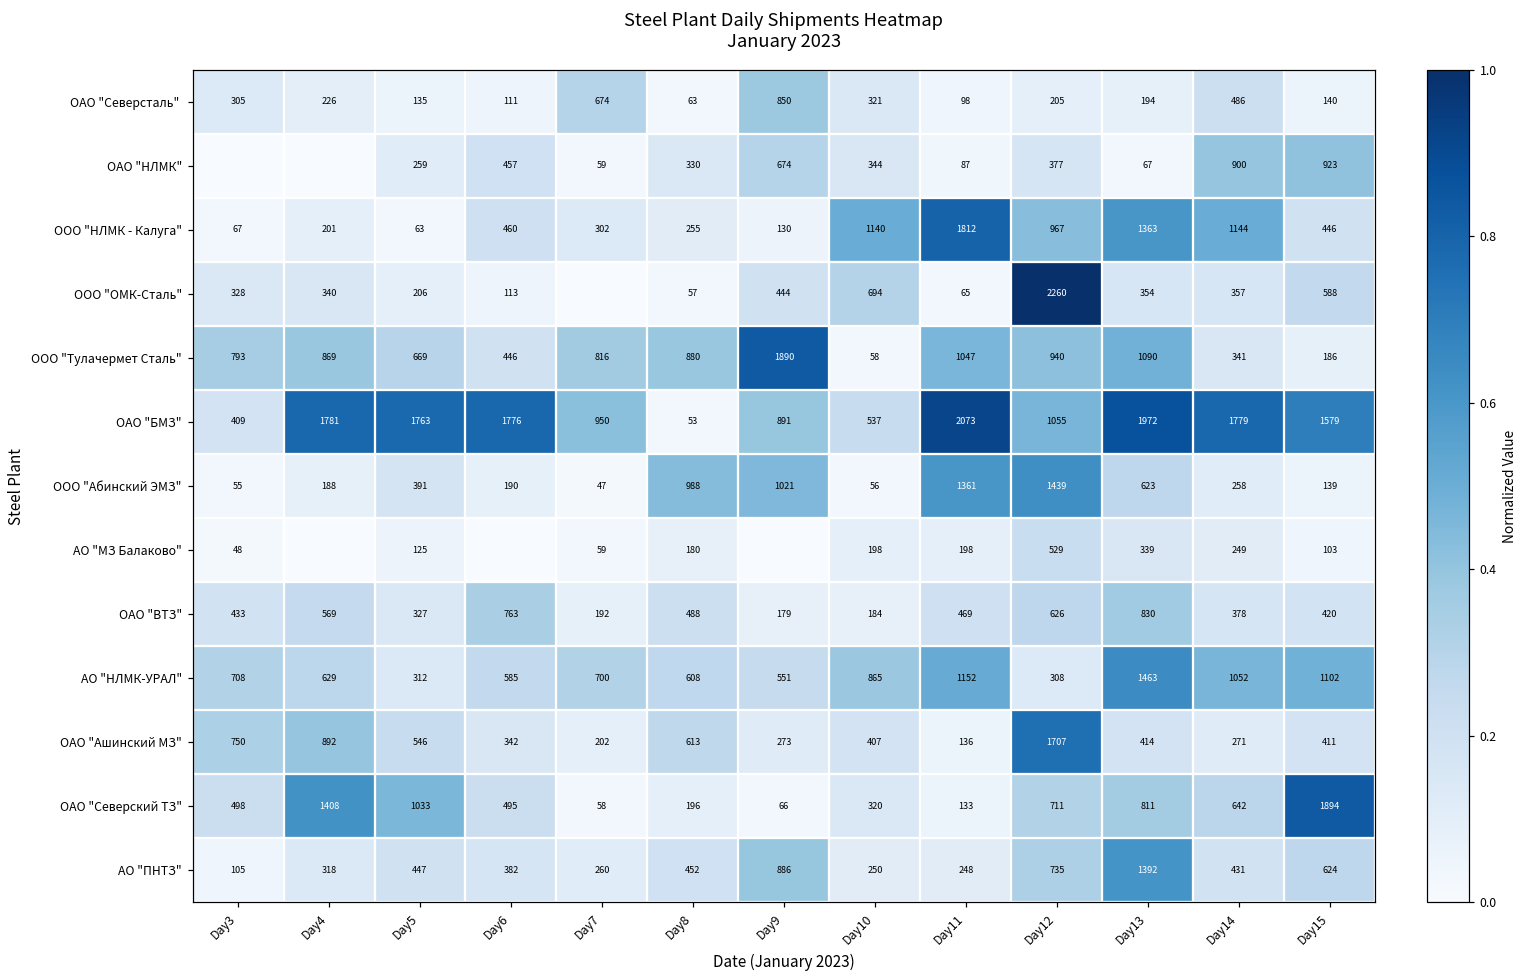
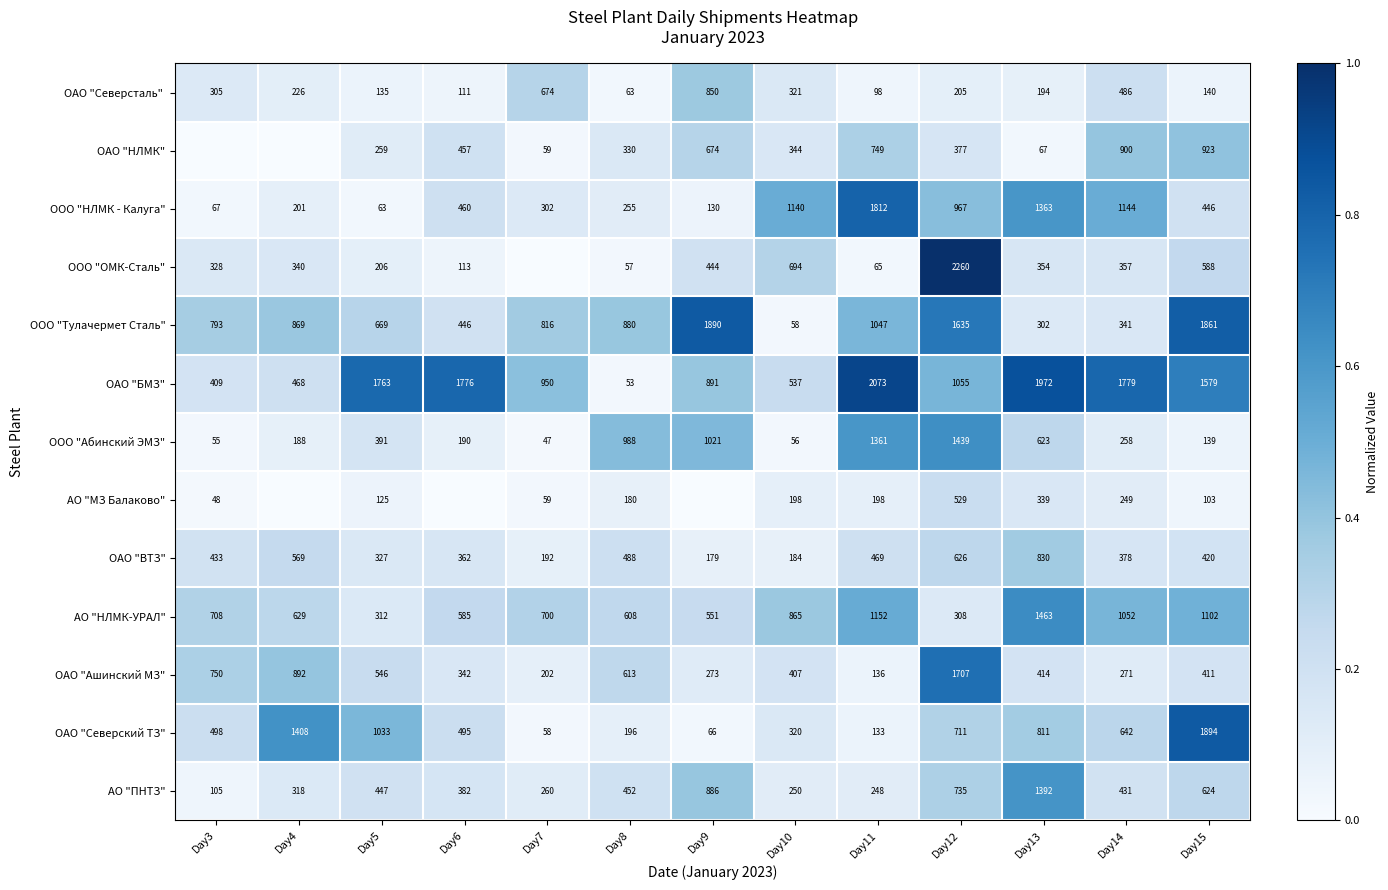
  {
    "ОАО \"Северсталь\"": {
      "Day3": 305,
      "Day4": 226,
      "Day5": 135,
      "Day6": 111,
      "Day7": 674,
      "Day8": 63,
      "Day9": 850,
      "Day10": 321,
      "Day11": 98,
      "Day12": 205,
      "Day13": 194,
      "Day14": 486,
      "Day15": 140
    },
    "ОАО \"НЛМК\"": {
      "Day5": 259,
      "Day6": 457,
      "Day7": 59,
      "Day8": 330,
      "Day9": 674,
      "Day10": 344,
-     "Day11": 87,
+     "Day11": 749,
      "Day12": 377,
      "Day13": 67,
      "Day14": 900,
      "Day15": 923
    },
    "ООО \"НЛМК - Калуга\"": {
      "Day3": 67,
      "Day4": 201,
      "Day5": 63,
      "Day6": 460,
      "Day7": 302,
      "Day8": 255,
      "Day9": 130,
      "Day10": 1140,
      "Day11": 1812,
      "Day12": 967,
      "Day13": 1363,
      "Day14": 1144,
      "Day15": 446
    },
    "ООО \"ОМК-Сталь\"": {
      "Day3": 328,
      "Day4": 340,
      "Day5": 206,
      "Day6": 113,
      "Day8": 57,
      "Day9": 444,
      "Day10": 694,
      "Day11": 65,
      "Day12": 2260,
      "Day13": 354,
      "Day14": 357,
      "Day15": 588
    },
    "ООО \"Тулачермет Сталь\"": {
      "Day3": 793,
      "Day4": 869,
      "Day5": 669,
      "Day6": 446,
      "Day7": 816,
      "Day8": 880,
      "Day9": 1890,
      "Day10": 58,
      "Day11": 1047,
-     "Day12": 940,
-     "Day13": 1090,
+     "Day12": 1635,
+     "Day13": 302,
      "Day14": 341,
-     "Day15": 186
+     "Day15": 1861
    },
    "ОАО \"БМЗ\"": {
      "Day3": 409,
-     "Day4": 1781,
+     "Day4": 468,
      "Day5": 1763,
      "Day6": 1776,
      "Day7": 950,
      "Day8": 53,
      "Day9": 891,
      "Day10": 537,
      "Day11": 2073,
      "Day12": 1055,
      "Day13": 1972,
      "Day14": 1779,
      "Day15": 1579
    },
    "ООО \"Абинский ЭМЗ\"": {
      "Day3": 55,
      "Day4": 188,
      "Day5": 391,
      "Day6": 190,
      "Day7": 47,
      "Day8": 988,
      "Day9": 1021,
      "Day10": 56,
      "Day11": 1361,
      "Day12": 1439,
      "Day13": 623,
      "Day14": 258,
      "Day15": 139
    },
    "АО \"МЗ Балаково\"": {
      "Day3": 48,
      "Day5": 125,
      "Day7": 59,
      "Day8": 180,
      "Day10": 198,
      "Day11": 198,
      "Day12": 529,
      "Day13": 339,
      "Day14": 249,
      "Day15": 103
    },
    "ОАО \"ВТЗ\"": {
      "Day3": 433,
      "Day4": 569,
      "Day5": 327,
-     "Day6": 763,
+     "Day6": 362,
      "Day7": 192,
      "Day8": 488,
      "Day9": 179,
      "Day10": 184,
      "Day11": 469,
      "Day12": 626,
      "Day13": 830,
      "Day14": 378,
      "Day15": 420
    },
    "АО \"НЛМК-УРАЛ\"": {
      "Day3": 708,
      "Day4": 629,
      "Day5": 312,
      "Day6": 585,
      "Day7": 700,
      "Day8": 608,
      "Day9": 551,
      "Day10": 865,
      "Day11": 1152,
      "Day12": 308,
      "Day13": 1463,
      "Day14": 1052,
      "Day15": 1102
    },
    "ОАО \"Ашинский МЗ\"": {
      "Day3": 750,
      "Day4": 892,
      "Day5": 546,
      "Day6": 342,
      "Day7": 202,
      "Day8": 613,
      "Day9": 273,
      "Day10": 407,
      "Day11": 136,
      "Day12": 1707,
      "Day13": 414,
      "Day14": 271,
      "Day15": 411
    },
    "ОАО \"Северский ТЗ\"": {
      "Day3": 498,
      "Day4": 1408,
      "Day5": 1033,
      "Day6": 495,
      "Day7": 58,
      "Day8": 196,
      "Day9": 66,
      "Day10": 320,
      "Day11": 133,
      "Day12": 711,
      "Day13": 811,
      "Day14": 642,
      "Day15": 1894
    },
    "АО \"ПНТЗ\"": {
      "Day3": 105,
      "Day4": 318,
      "Day5": 447,
      "Day6": 382,
      "Day7": 260,
      "Day8": 452,
      "Day9": 886,
      "Day10": 250,
      "Day11": 248,
      "Day12": 735,
      "Day13": 1392,
      "Day14": 431,
      "Day15": 624
    }
  }
